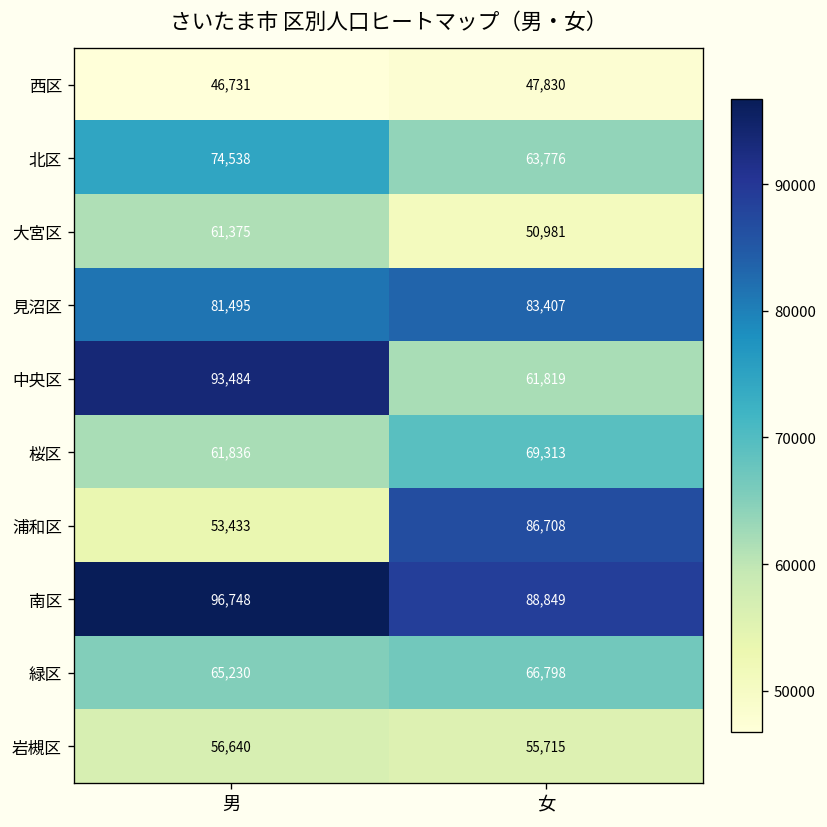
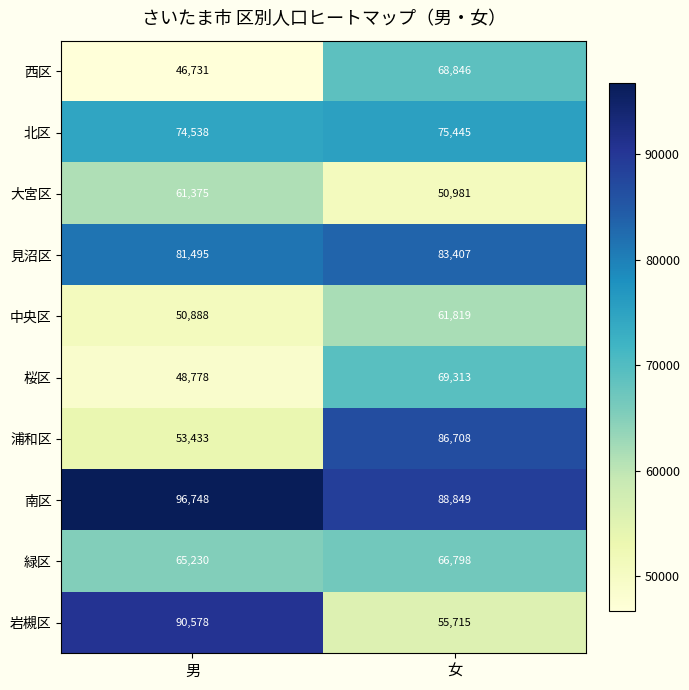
  {
    "西区": {
      "男": "46,731",
-     "女": "47,830"
+     "女": "68,846"
    },
    "北区": {
      "男": "74,538",
-     "女": "63,776"
+     "女": "75,445"
    },
    "大宮区": {
      "男": "61,375",
      "女": "50,981"
    },
    "見沼区": {
      "男": "81,495",
      "女": "83,407"
    },
    "中央区": {
-     "男": "93,484",
+     "男": "50,888",
      "女": "61,819"
    },
    "桜区": {
-     "男": "61,836",
+     "男": "48,778",
      "女": "69,313"
    },
    "浦和区": {
      "男": "53,433",
      "女": "86,708"
    },
    "南区": {
      "男": "96,748",
      "女": "88,849"
    },
    "緑区": {
      "男": "65,230",
      "女": "66,798"
    },
    "岩槻区": {
-     "男": "56,640",
+     "男": "90,578",
      "女": "55,715"
    }
  }
